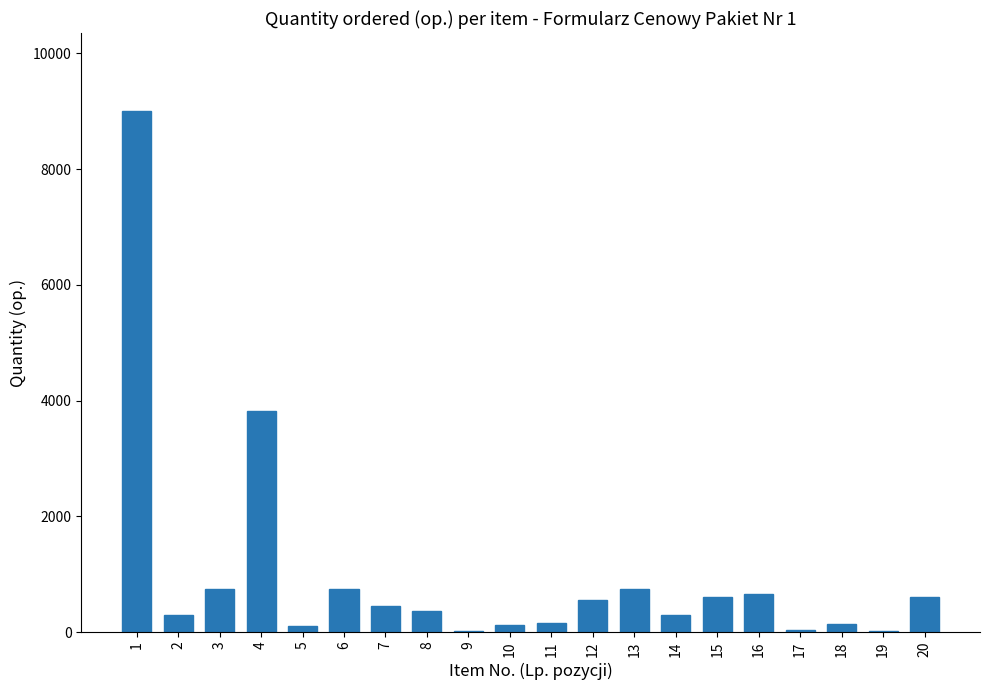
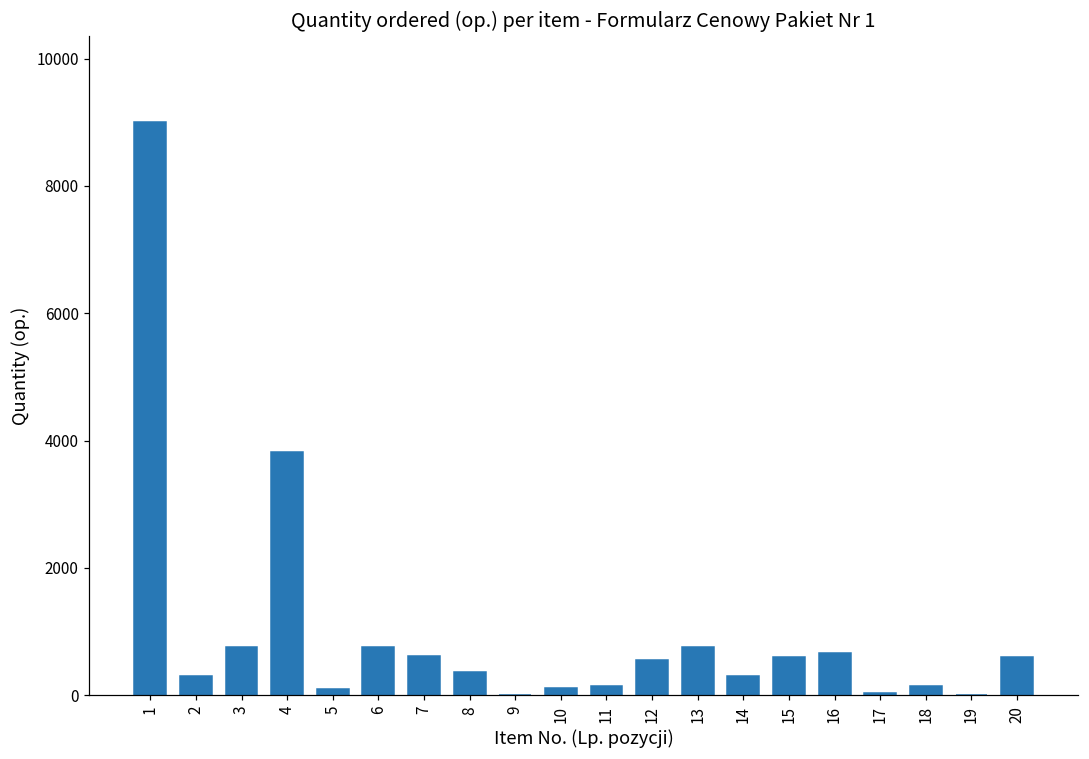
  {
    "1": 9000,
    "2": 300,
    "3": 800,
    "4": 3800,
    "5": 100,
    "6": 800,
-   "7": 500,
+   "7": 600,
    "8": 400,
    "10": 100,
    "11": 200,
    "12": 600,
    "13": 800,
    "14": 300,
    "15": 600,
    "16": 700,
    "18": 100,
    "20": 600
  }
